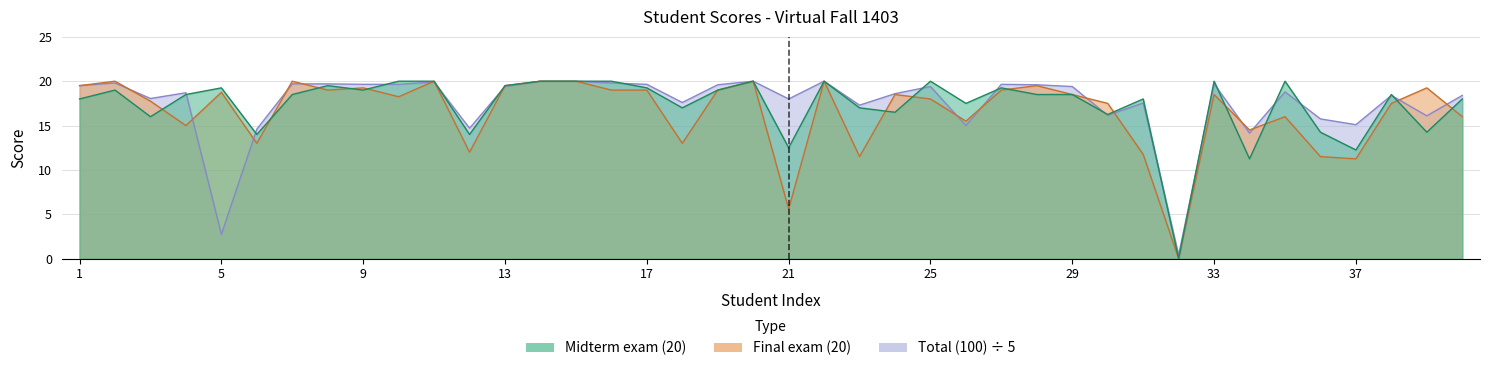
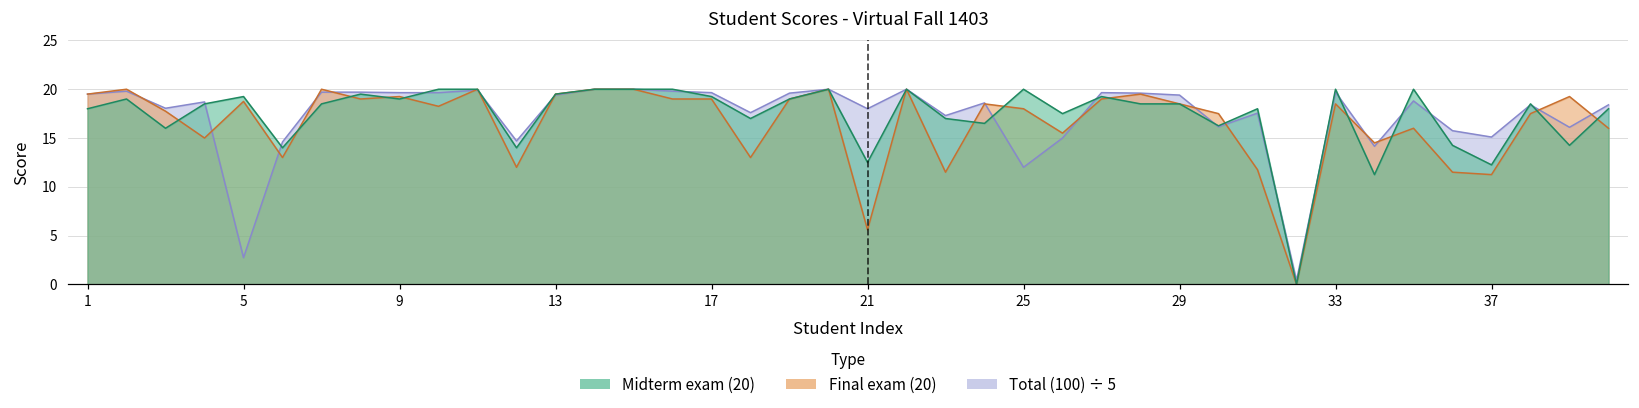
  {
    "Total (100) ÷ 5": {
      "5": 3,
      "9": 20,
      "17": 20,
      "21": 18,
-     "25": 19,
+     "25": 12,
      "29": 19,
      "33": 20,
      "37": 15
    },
    "Final exam (20)": {
      "5": 19,
      "21": 6,
      "25": 18,
      "33": 19,
      "37": 11
    },
    "Midterm exam (20)": {
      "1": 18,
      "5": 19,
      "21": 13,
      "25": 20,
      "33": 20,
      "37": 12
    }
  }
